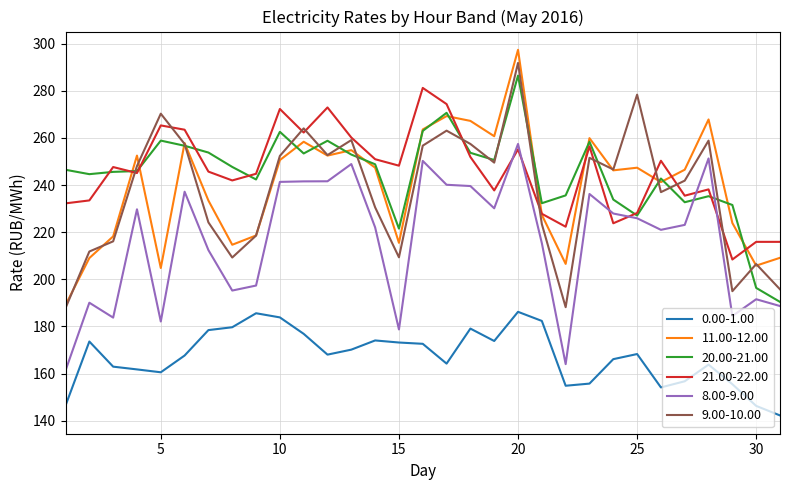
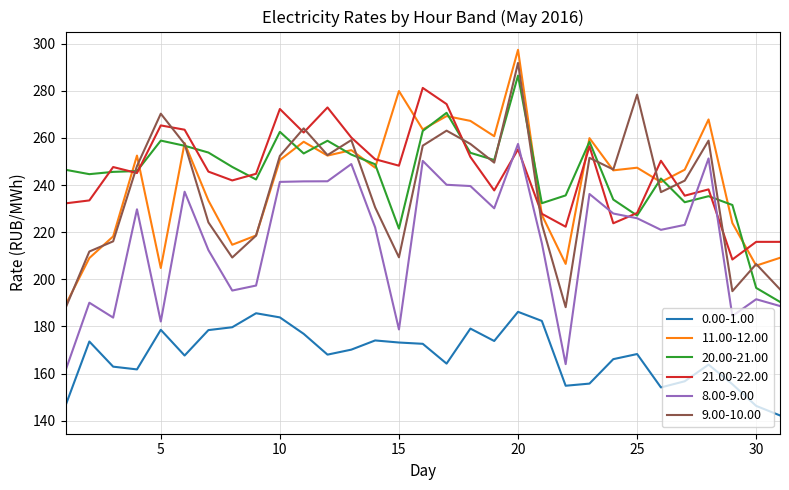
  {
    "0.00-1.00": {
-     "5": 161,
+     "5": 179,
      "10": 184,
      "15": 173,
      "20": 186,
      "25": 168
    },
    "11.00-12.00": {
      "5": 205,
      "10": 251,
-     "15": 215,
+     "15": 280,
      "20": 297,
      "25": 247
    },
    "20.00-21.00": {
      "5": 259,
      "10": 263,
      "15": 222,
      "20": 286,
      "30": 196
    },
    "21.00-22.00": {
      "5": 265,
      "10": 272,
      "15": 248,
      "20": 255,
      "30": 216
    },
    "8.00-9.00": {
      "5": 182,
      "10": 241,
      "15": 179,
      "20": 257,
      "25": 226,
      "30": 192
    },
    "9.00-10.00": {
      "5": 270,
      "10": 252,
      "15": 209,
      "20": 292,
      "25": 278
    }
  }
